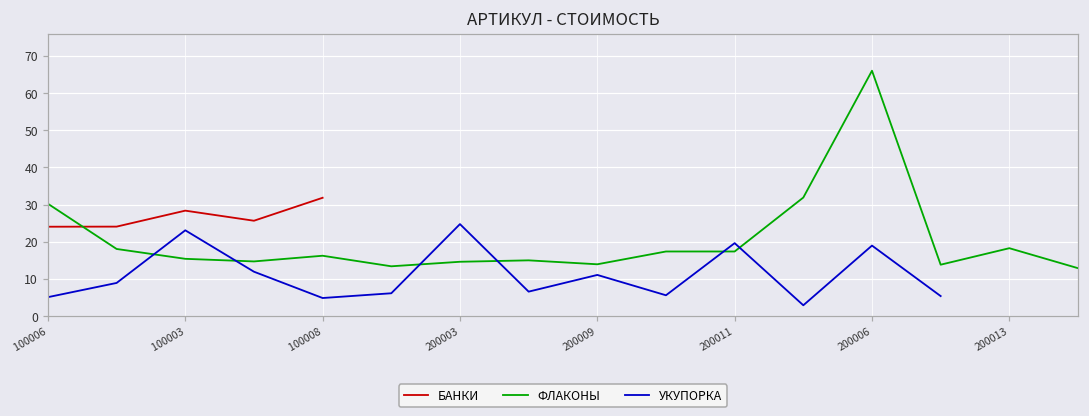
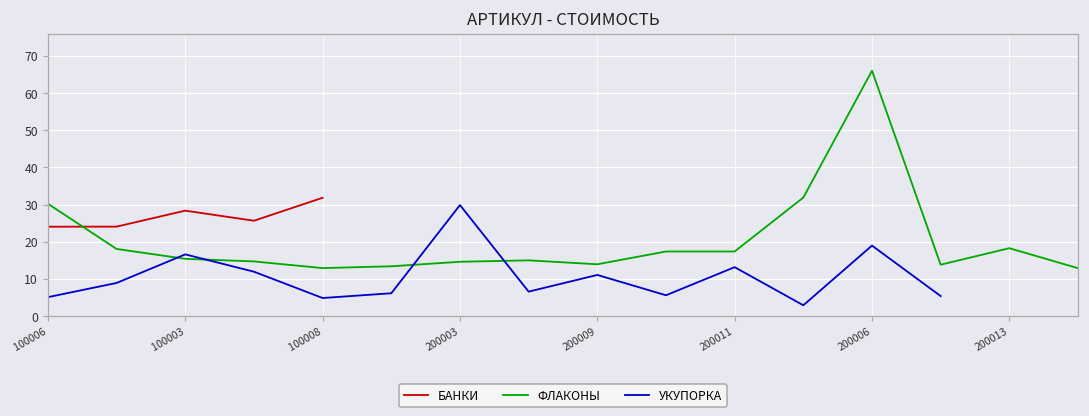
  {
    "БАНКИ": {
      "100006": 24,
      "100003": 28,
      "100008": 32
    },
    "ФЛАКОНЫ": {
      "100006": 30,
      "100003": 15,
-     "100008": 16
+     "100008": 13
    },
    "УКУПОРКА": {
      "100006": 5,
-     "100003": 23,
+     "100003": 17,
      "100008": 5,
-     "200003": 25,
+     "200003": 30,
      "200009": 11,
-     "200011": 20,
+     "200011": 13,
      "200006": 19
    }
  }
